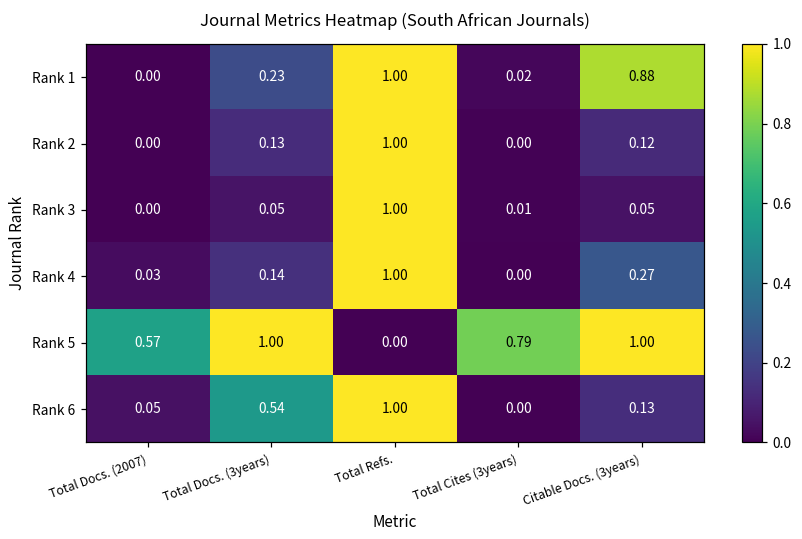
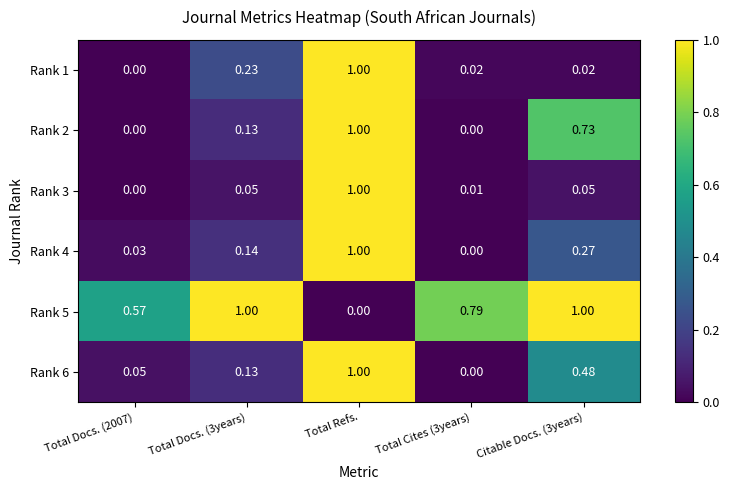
  {
    "Rank 1": {
      "Total Docs. (2007)": 0.00,
      "Total Docs. (3years)": 0.23,
      "Total Refs.": 1.00,
      "Total Cites (3years)": 0.02,
-     "Citable Docs. (3years)": 0.88
+     "Citable Docs. (3years)": 0.02
    },
    "Rank 2": {
      "Total Docs. (2007)": 0.00,
      "Total Docs. (3years)": 0.13,
      "Total Refs.": 1.00,
      "Total Cites (3years)": 0.00,
-     "Citable Docs. (3years)": 0.12
+     "Citable Docs. (3years)": 0.73
    },
    "Rank 3": {
      "Total Docs. (2007)": 0.00,
      "Total Docs. (3years)": 0.05,
      "Total Refs.": 1.00,
      "Total Cites (3years)": 0.01,
      "Citable Docs. (3years)": 0.05
    },
    "Rank 4": {
      "Total Docs. (2007)": 0.03,
      "Total Docs. (3years)": 0.14,
      "Total Refs.": 1.00,
      "Total Cites (3years)": 0.00,
      "Citable Docs. (3years)": 0.27
    },
    "Rank 5": {
      "Total Docs. (2007)": 0.57,
      "Total Docs. (3years)": 1.00,
      "Total Refs.": 0.00,
      "Total Cites (3years)": 0.79,
      "Citable Docs. (3years)": 1.00
    },
    "Rank 6": {
      "Total Docs. (2007)": 0.05,
-     "Total Docs. (3years)": 0.54,
+     "Total Docs. (3years)": 0.13,
      "Total Refs.": 1.00,
      "Total Cites (3years)": 0.00,
-     "Citable Docs. (3years)": 0.13
+     "Citable Docs. (3years)": 0.48
    }
  }
